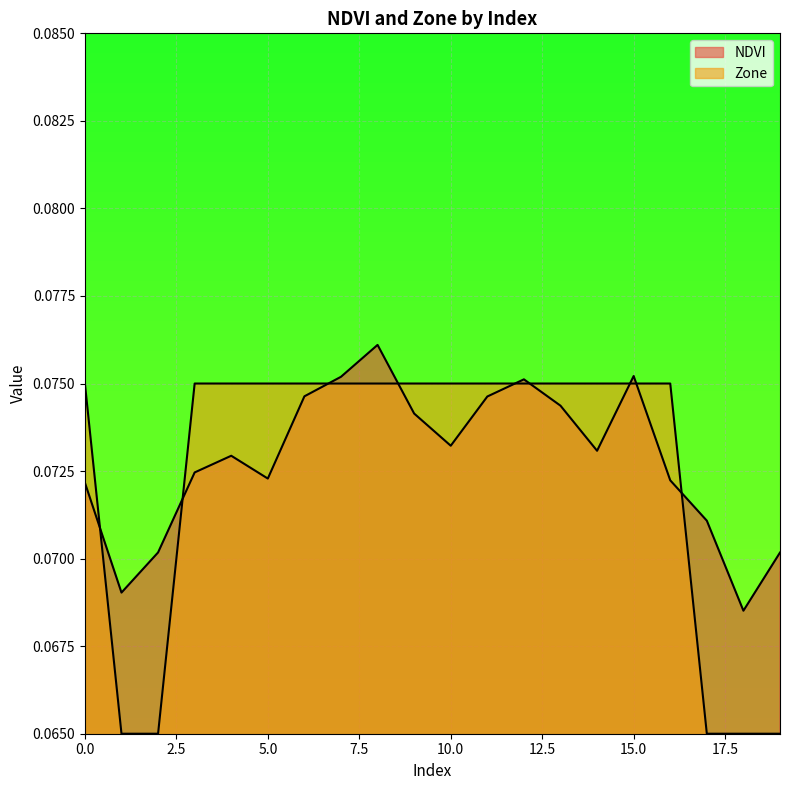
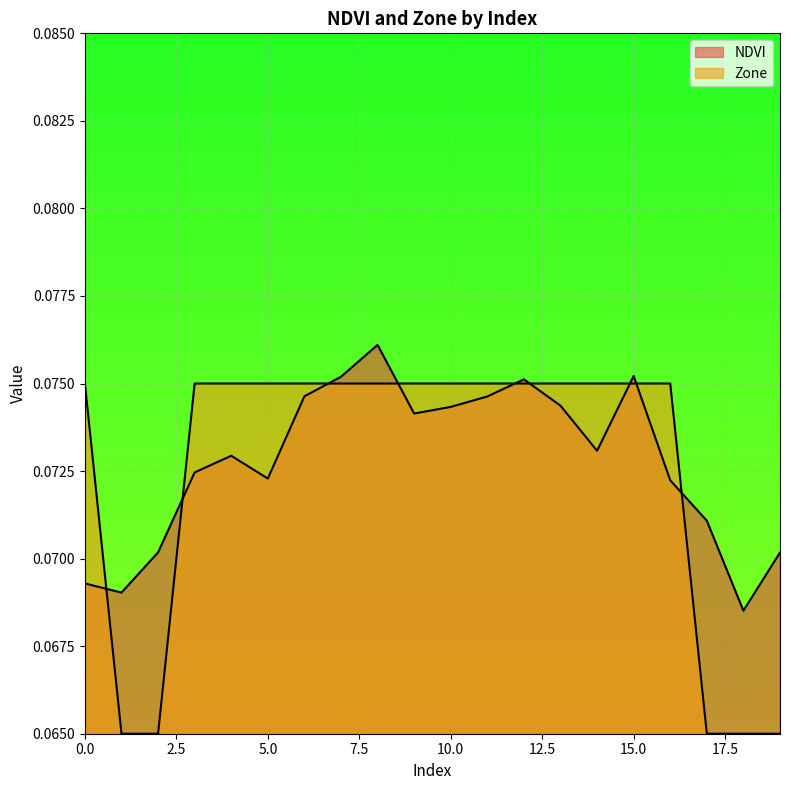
  {
    "NDVI": {
-     "0.0": 0.0722,
+     "0.0": 0.0693,
      "5.0": 0.0723,
-     "10.0": 0.0732,
+     "10.0": 0.0743,
      "15.0": 0.0752
    },
    "Zone": {
      "0.0": 0.0750,
      "5.0": 0.0750,
      "10.0": 0.0750,
      "15.0": 0.0750
    }
  }
